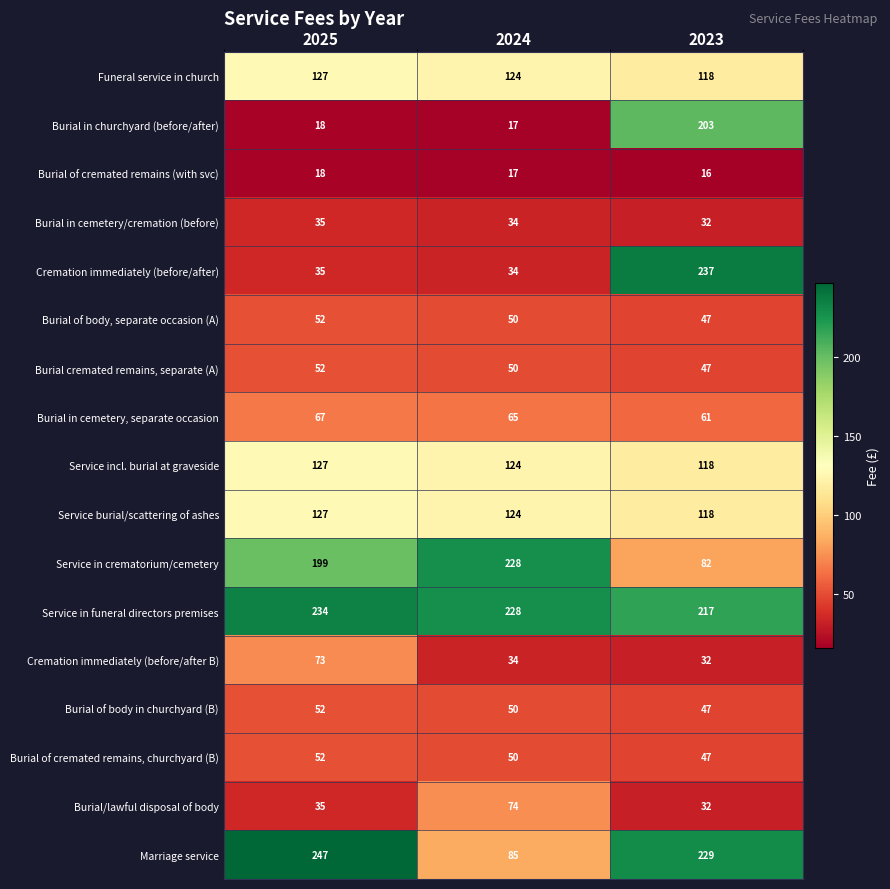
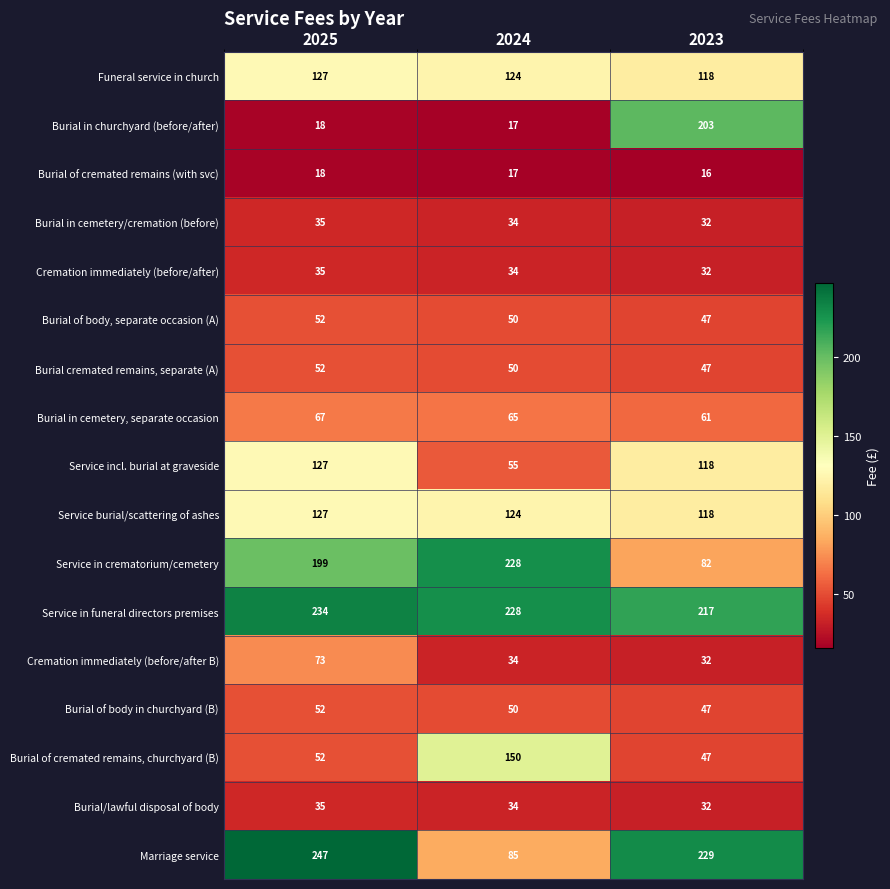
  {
    "Funeral service in church": {
      "2025": 127,
      "2024": 124,
      "2023": 118
    },
    "Burial in churchyard (before/after)": {
      "2025": 18,
      "2024": 17,
      "2023": 203
    },
    "Burial of cremated remains (with svc)": {
      "2025": 18,
      "2024": 17,
      "2023": 16
    },
    "Burial in cemetery/cremation (before)": {
      "2025": 35,
      "2024": 34,
      "2023": 32
    },
    "Cremation immediately (before/after)": {
      "2025": 35,
      "2024": 34,
-     "2023": 237
+     "2023": 32
    },
    "Burial of body, separate occasion (A)": {
      "2025": 52,
      "2024": 50,
      "2023": 47
    },
    "Burial cremated remains, separate (A)": {
      "2025": 52,
      "2024": 50,
      "2023": 47
    },
    "Burial in cemetery, separate occasion": {
      "2025": 67,
      "2024": 65,
      "2023": 61
    },
    "Service incl. burial at graveside": {
      "2025": 127,
-     "2024": 124,
+     "2024": 55,
      "2023": 118
    },
    "Service burial/scattering of ashes": {
      "2025": 127,
      "2024": 124,
      "2023": 118
    },
    "Service in crematorium/cemetery": {
      "2025": 199,
      "2024": 228,
      "2023": 82
    },
    "Service in funeral directors premises": {
      "2025": 234,
      "2024": 228,
      "2023": 217
    },
    "Cremation immediately (before/after B)": {
      "2025": 73,
      "2024": 34,
      "2023": 32
    },
    "Burial of body in churchyard (B)": {
      "2025": 52,
      "2024": 50,
      "2023": 47
    },
    "Burial of cremated remains, churchyard (B)": {
      "2025": 52,
-     "2024": 50,
+     "2024": 150,
      "2023": 47
    },
    "Burial/lawful disposal of body": {
      "2025": 35,
-     "2024": 74,
+     "2024": 34,
      "2023": 32
    },
    "Marriage service": {
      "2025": 247,
      "2024": 85,
      "2023": 229
    }
  }
